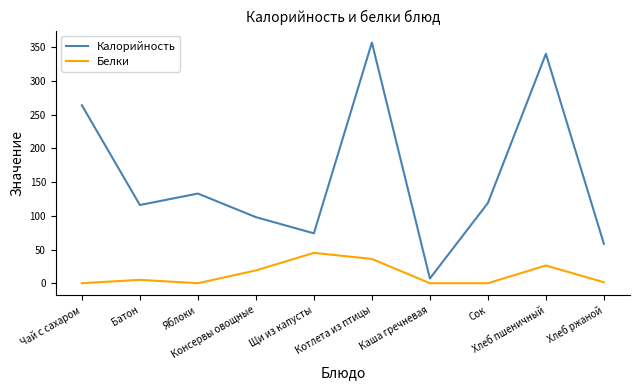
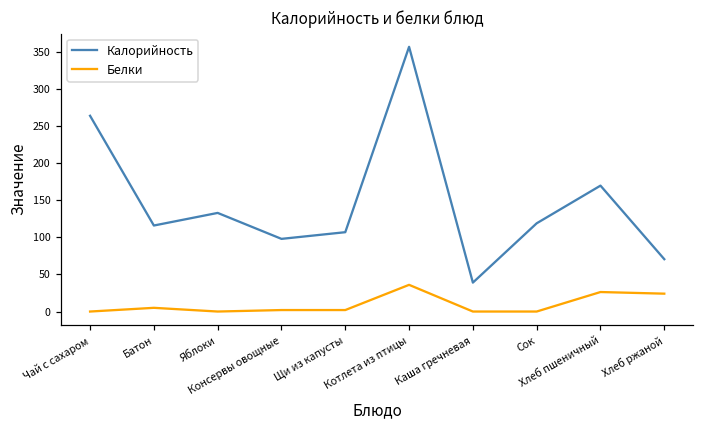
  {
    "Калорийность": {
      "Чай с сахаром": 260,
      "Батон": 120,
      "Яблоки": 130,
      "Консервы овощные": 100,
-     "Щи из капусты": 70,
+     "Щи из капусты": 110,
      "Котлета из птицы": 360,
-     "Каша гречневая": 10,
+     "Каша гречневая": 40,
      "Сок": 120,
-     "Хлеб пшеничный": 340,
-     "Хлеб ржаной": 60
+     "Хлеб пшеничный": 170,
+     "Хлеб ржаной": 70
    },
    "Белки": {
      "Чай с сахаром": 0,
      "Батон": 10,
      "Яблоки": 0,
-     "Консервы овощные": 20,
-     "Щи из капусты": 50,
+     "Консервы овощные": 0,
+     "Щи из капусты": 0,
      "Котлета из птицы": 40,
      "Каша гречневая": 0,
      "Сок": 0,
      "Хлеб пшеничный": 30,
-     "Хлеб ржаной": 0
+     "Хлеб ржаной": 20
    }
  }
